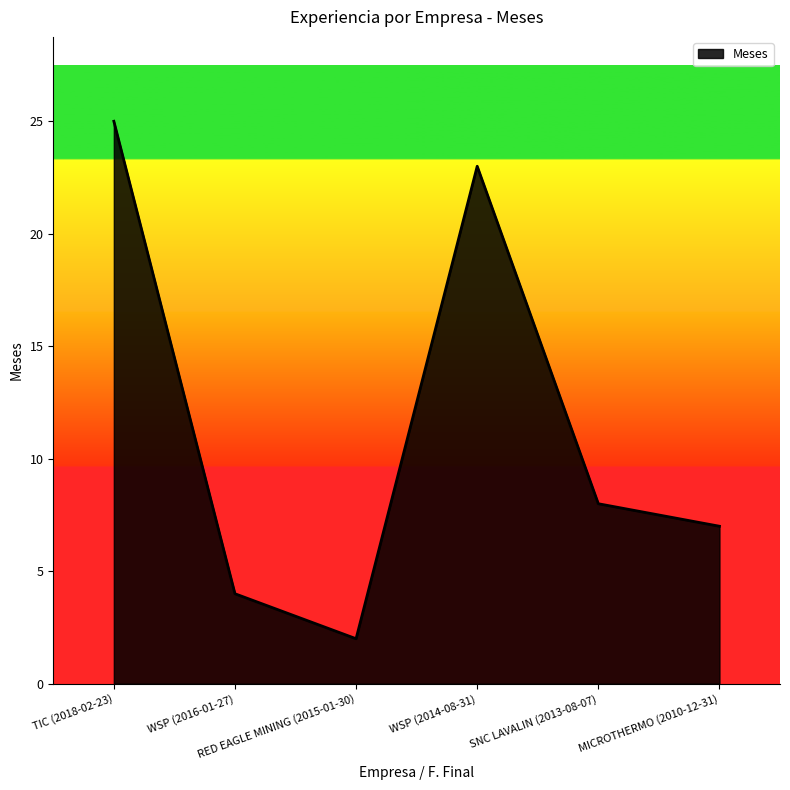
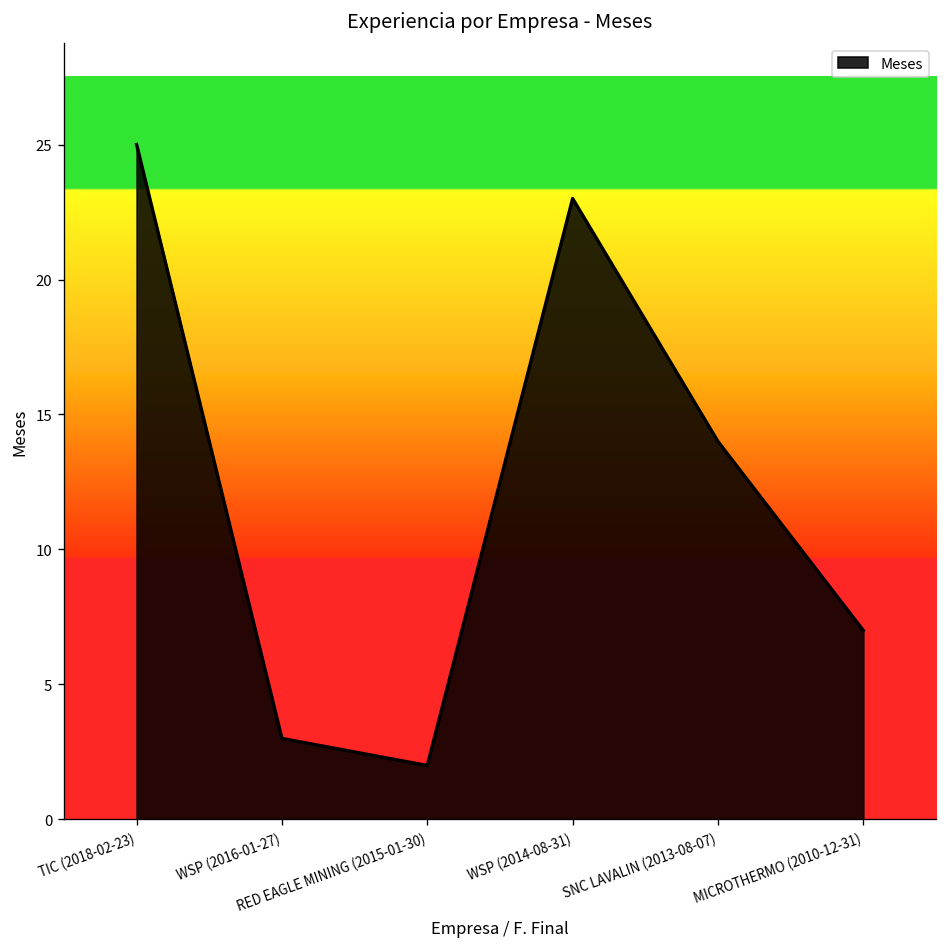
  {
    "TIC (2018-02-23)": 25,
-   "WSP (2016-01-27)": 4,
+   "WSP (2016-01-27)": 3,
    "RED EAGLE MINING (2015-01-30)": 2,
    "WSP (2014-08-31)": 23,
-   "SNC LAVALIN (2013-08-07)": 8,
+   "SNC LAVALIN (2013-08-07)": 14,
    "MICROTHERMO (2010-12-31)": 7
  }
